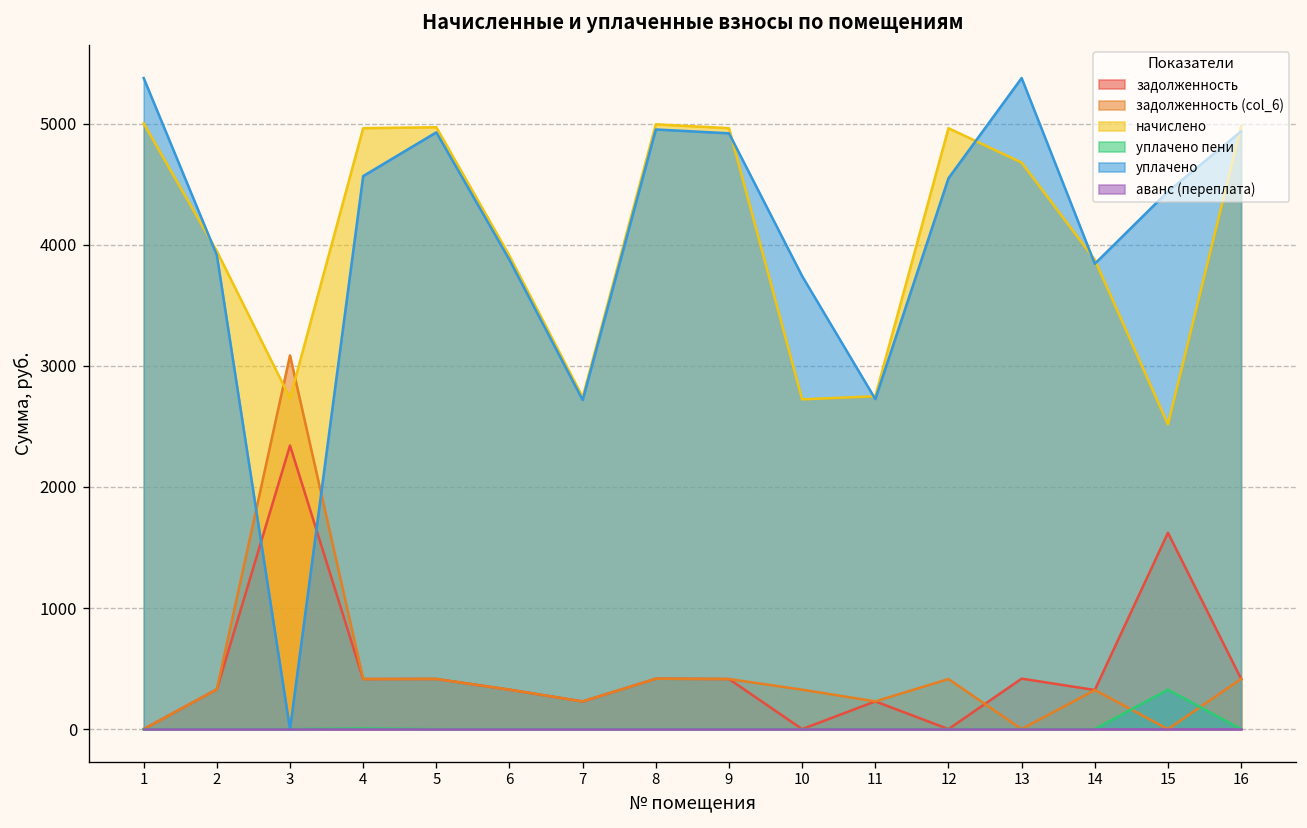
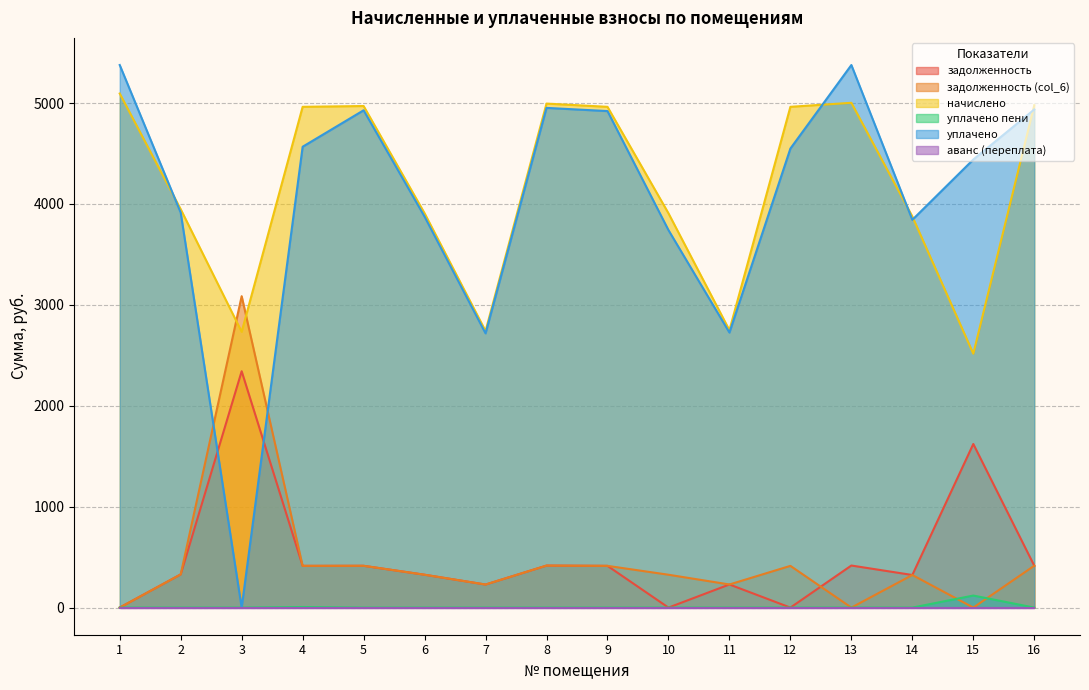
  {
    "начислено": {
-     "1": 5000,
+     "1": 5090,
      "2": 3950,
      "3": 2730,
      "4": 4960,
      "5": 4970,
      "6": 3910,
      "8": 5000,
      "9": 4960,
-     "10": 2720,
+     "10": 3910,
      "12": 4960,
-     "13": 4680,
+     "13": 5000,
      "14": 3880,
      "15": 2520
    },
    "уплачено пени": {
-     "15": 330
+     "15": 120
    },
    "уплачено": {
      "1": 5380,
      "2": 3910,
      "4": 4570,
      "5": 4930,
      "6": 3870,
      "8": 4950,
      "9": 4920,
      "10": 3740,
      "12": 4550,
      "13": 5380,
      "14": 3840
    }
  }
